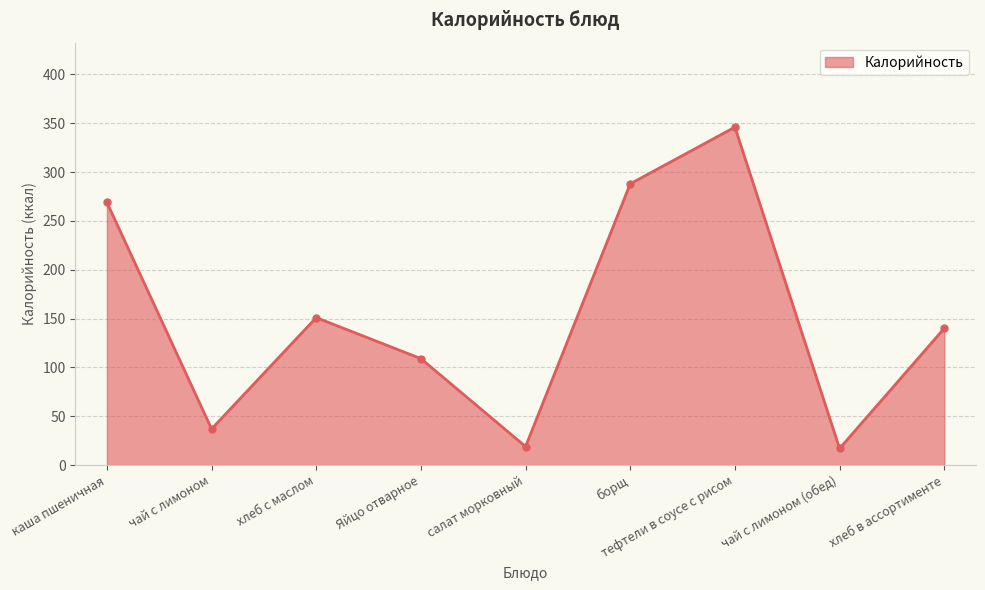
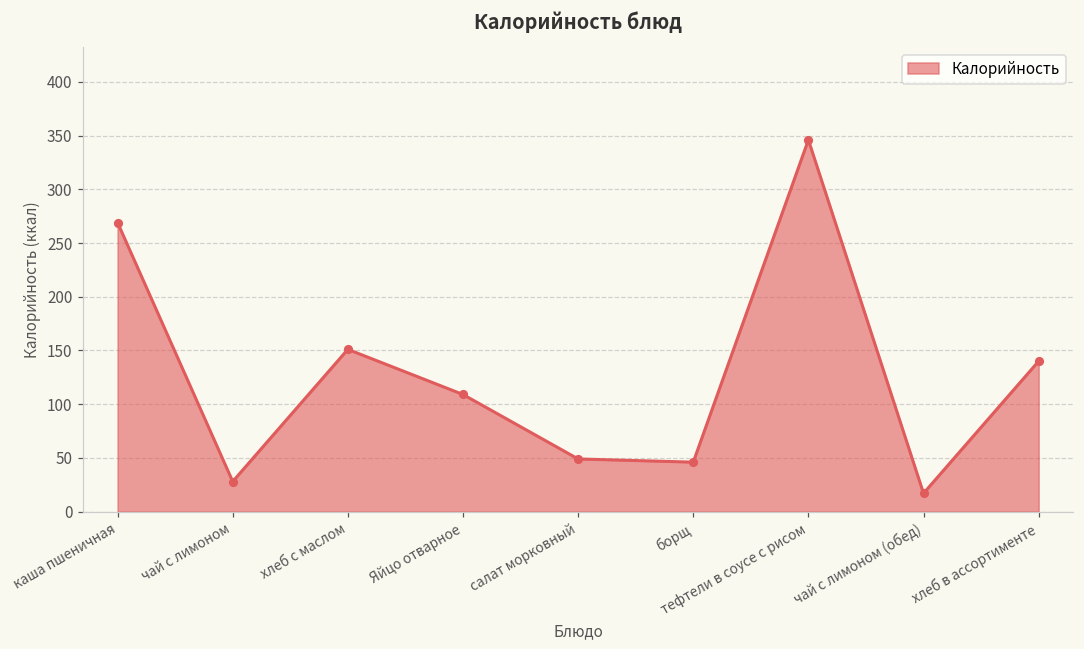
  {
    "каша пшеничная": 270,
-   "чай с лимоном": 40,
+   "чай с лимоном": 30,
    "хлеб с маслом": 150,
    "Яйцо отварное": 110,
-   "салат морковный": 20,
-   "борщ": 290,
+   "салат морковный": 50,
+   "борщ": 50,
    "тефтели в соусе с рисом": 350,
    "чай с лимоном (обед)": 20,
    "хлеб в ассортименте": 140
  }
